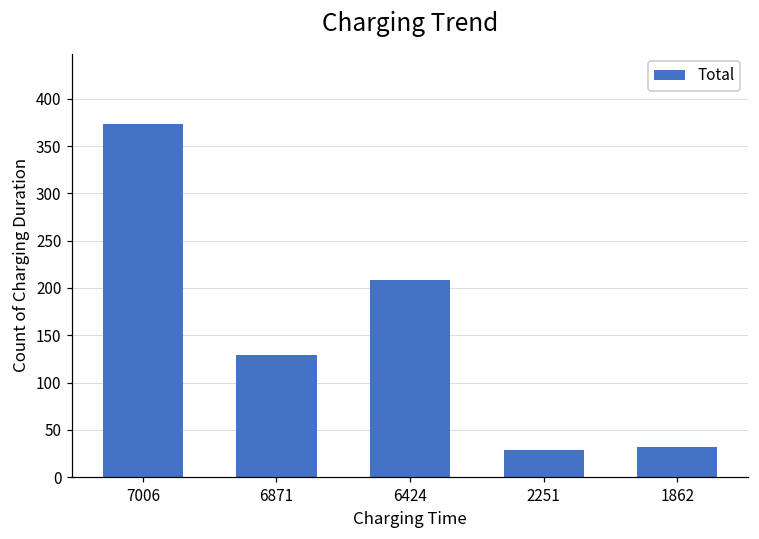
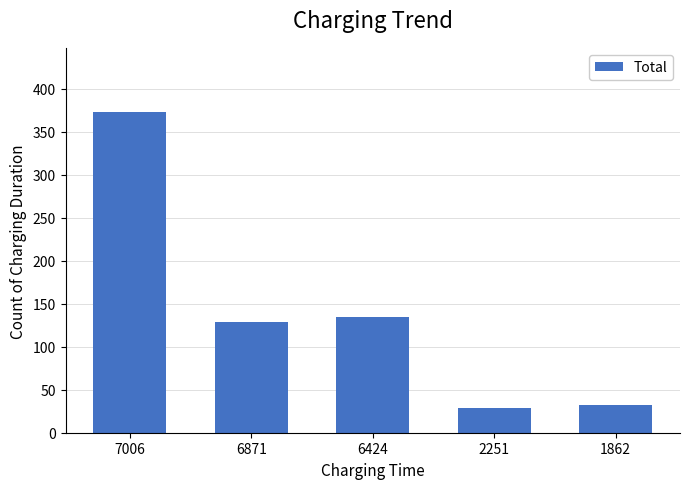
  {
    "7006": 370,
    "6871": 130,
-   "6424": 210,
+   "6424": 140,
    "2251": 30,
    "1862": 30
  }
